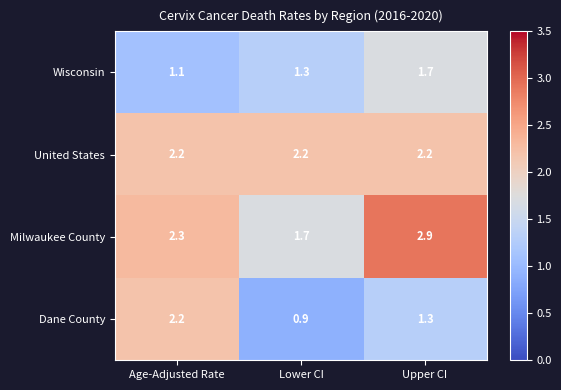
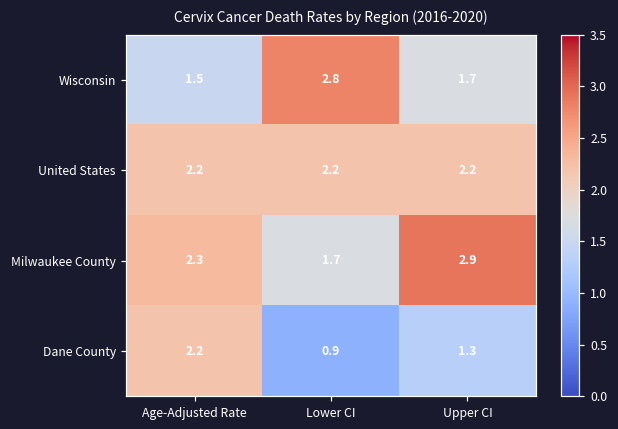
  {
    "Wisconsin": {
-     "Age-Adjusted Rate": 1.1,
-     "Lower CI": 1.3
+     "Age-Adjusted Rate": 1.5,
+     "Lower CI": 2.8
    },
    "United States": {
      "Age-Adjusted Rate": 2.2,
      "Lower CI": 2.2,
      "Upper CI": 2.2
    },
    "Milwaukee County": {
      "Age-Adjusted Rate": 2.3,
      "Upper CI": 2.9
    },
    "Dane County": {
      "Age-Adjusted Rate": 2.2,
      "Lower CI": 0.9,
      "Upper CI": 1.3
    }
  }
